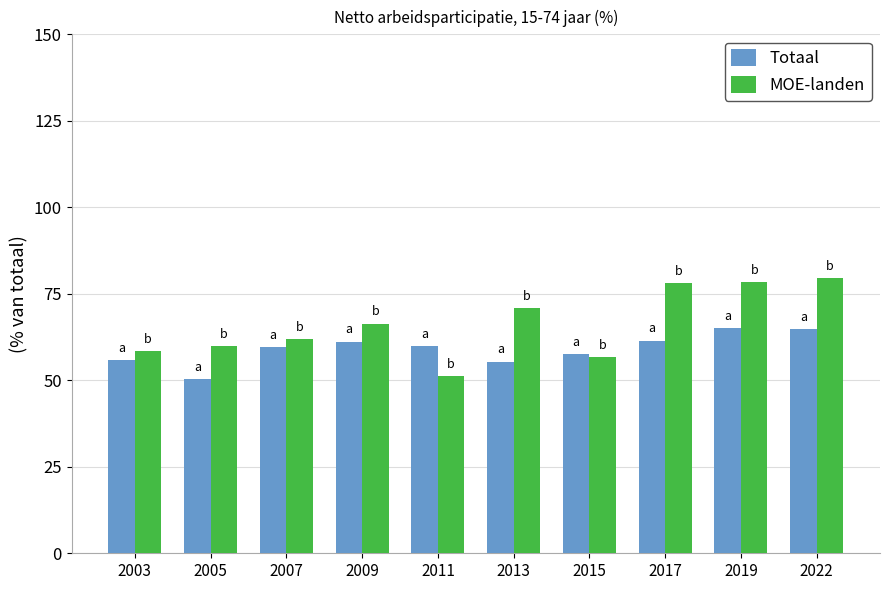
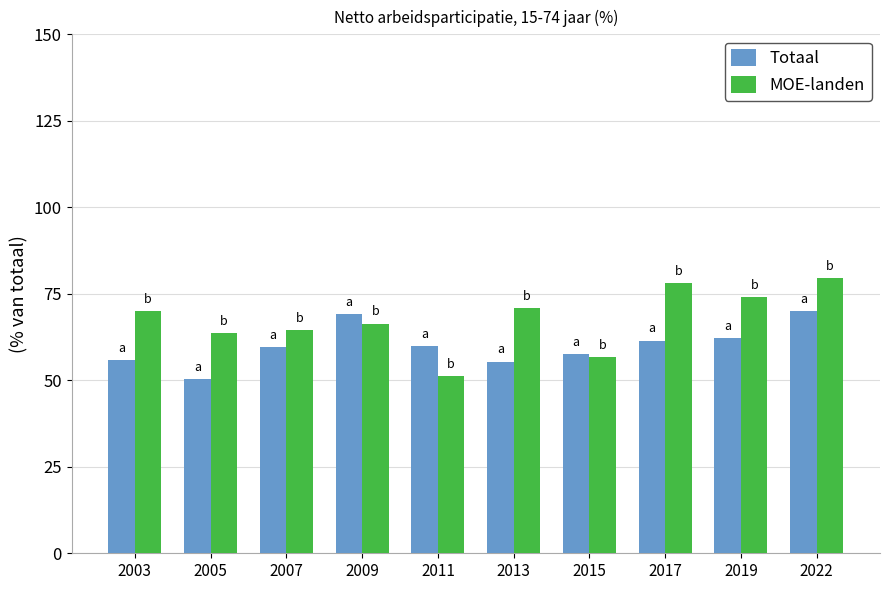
  {
    "Totaal": {
      "2003": 56,
      "2005": 50,
      "2007": 60,
-     "2009": 61,
+     "2009": 69,
      "2011": 60,
      "2013": 55,
      "2015": 58,
      "2017": 62,
-     "2019": 65,
-     "2022": 65
+     "2019": 62,
+     "2022": 70
    },
    "MOE-landen": {
-     "2003": 58,
-     "2005": 60,
-     "2007": 62,
+     "2003": 70,
+     "2005": 64,
+     "2007": 64,
      "2009": 66,
      "2011": 51,
      "2013": 71,
      "2015": 57,
      "2017": 78,
-     "2019": 78,
+     "2019": 74,
      "2022": 80
    }
  }
